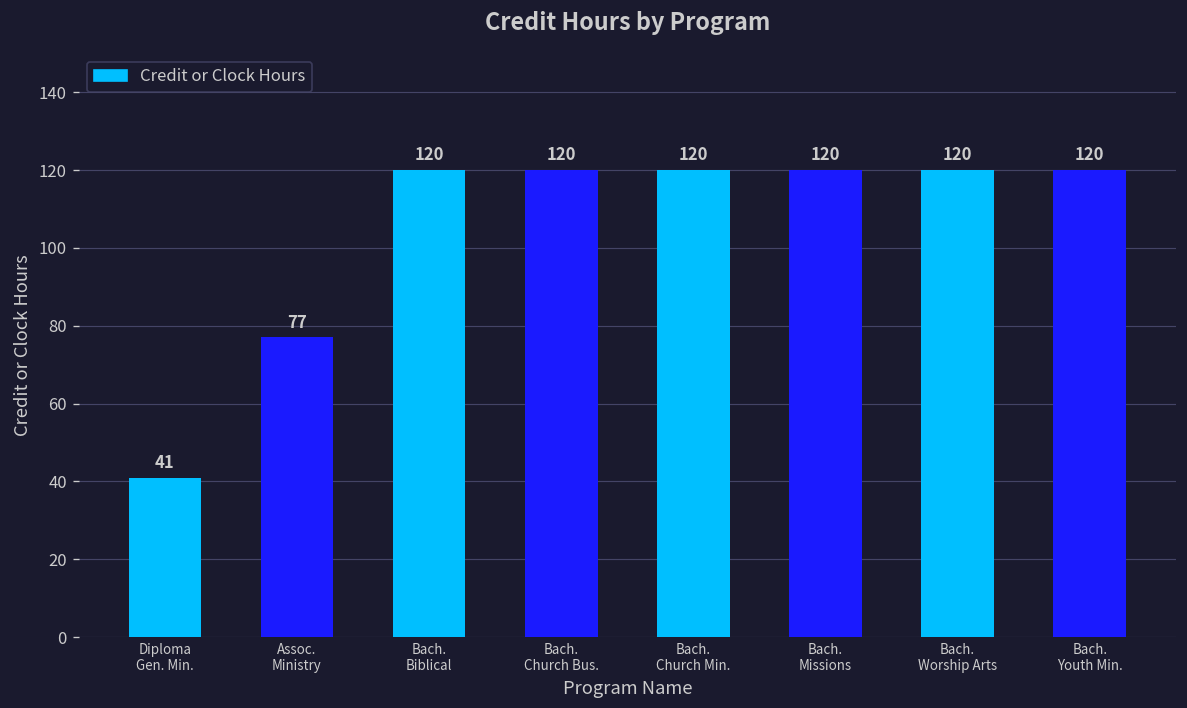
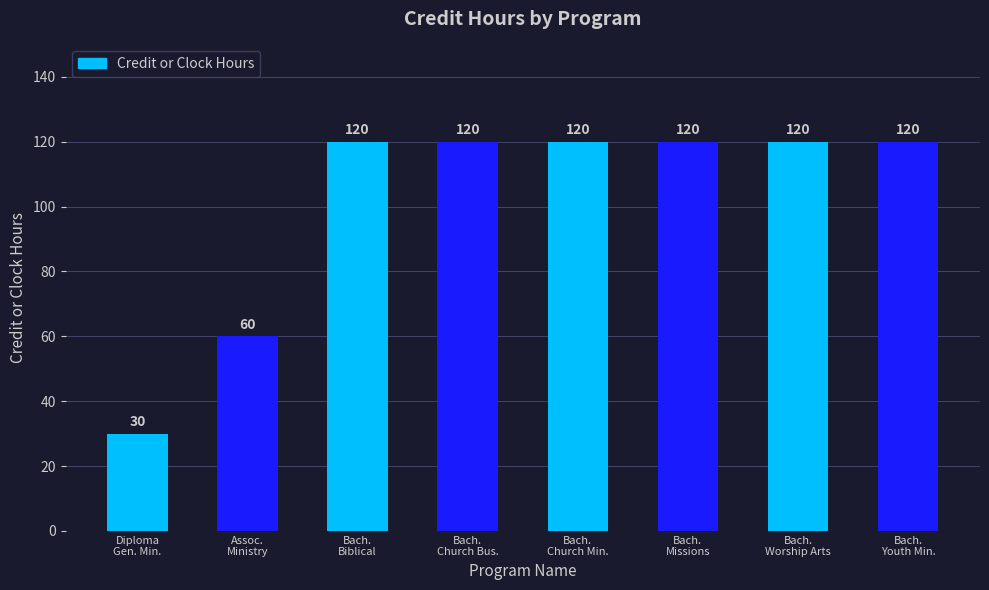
  {
-   "Diploma Gen. Min.": 41,
-   "Assoc. Ministry": 77,
+   "Diploma Gen. Min.": 30,
+   "Assoc. Ministry": 60,
    "Bach. Biblical": 120,
    "Bach. Church Bus.": 120,
    "Bach. Church Min.": 120,
    "Bach. Missions": 120,
    "Bach. Worship Arts": 120,
    "Bach. Youth Min.": 120
  }
